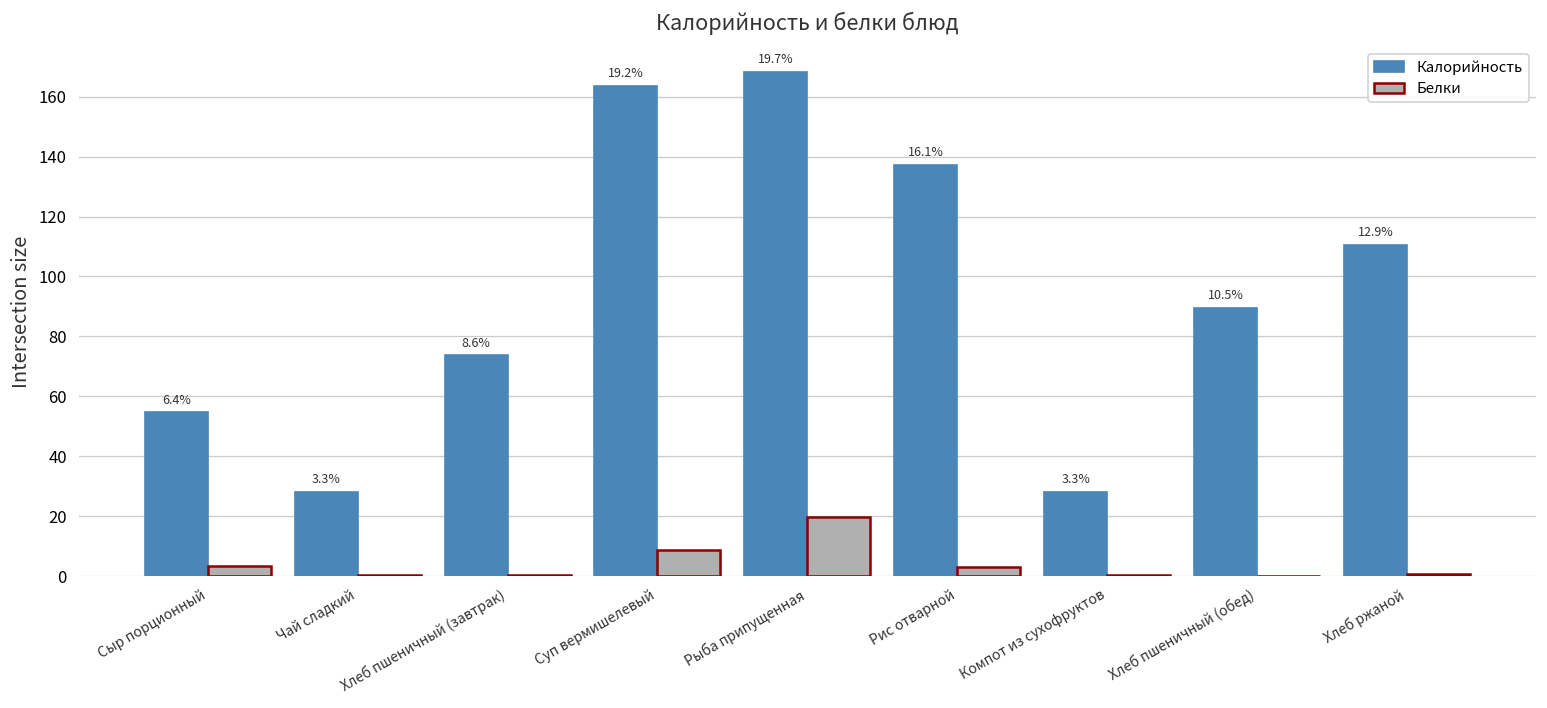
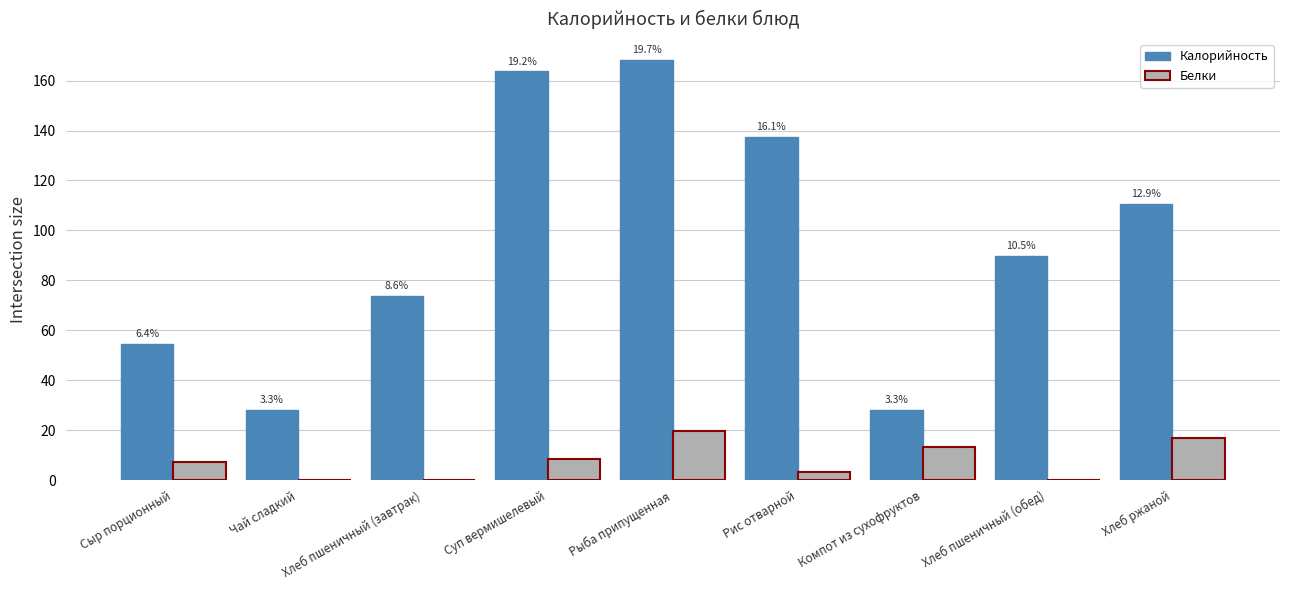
  {
    "Белки": {
-     "Сыр порционный": 3,
+     "Сыр порционный": 7,
      "Суп вермишелевый": 9,
      "Рыба припущенная": 20,
      "Рис отварной": 3,
-     "Компот из сухофруктов": 0,
-     "Хлеб ржаной": 1
+     "Компот из сухофруктов": 13,
+     "Хлеб ржаной": 17
    }
  }
